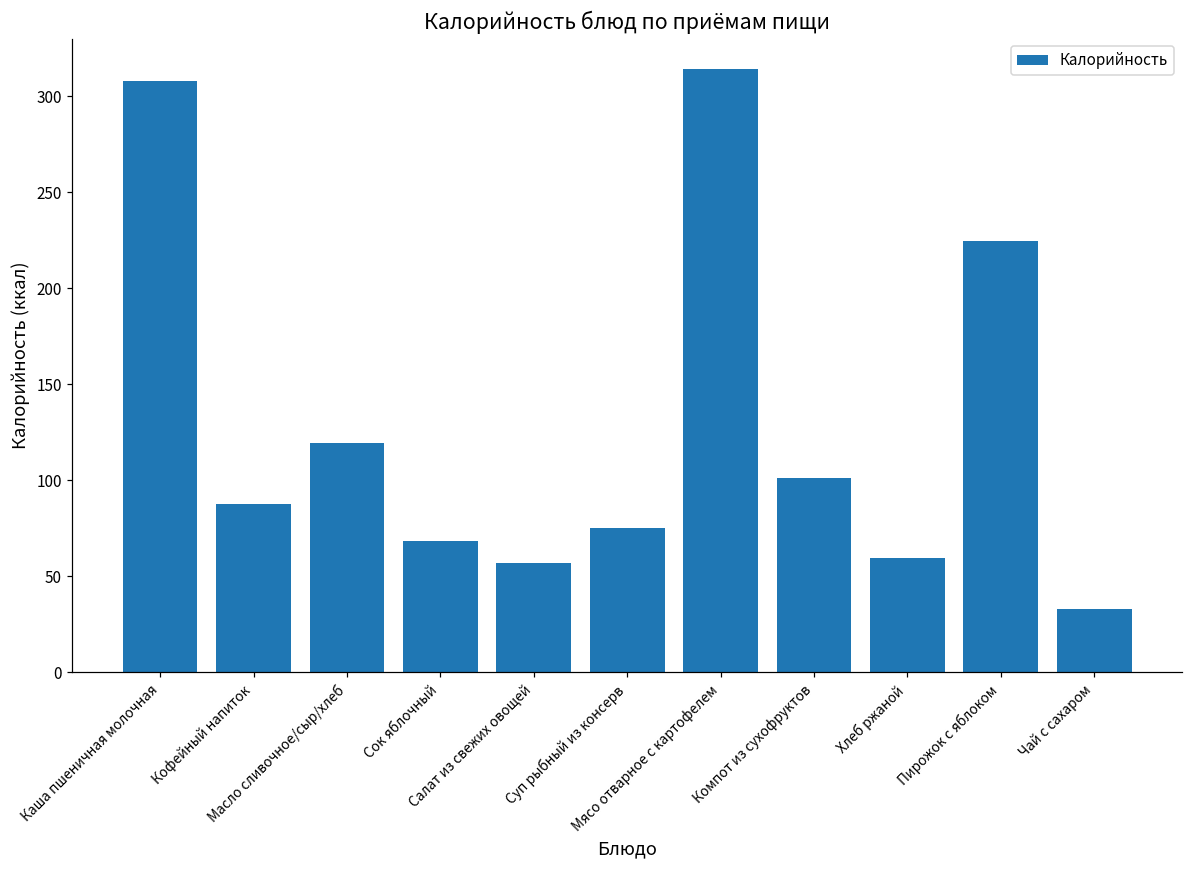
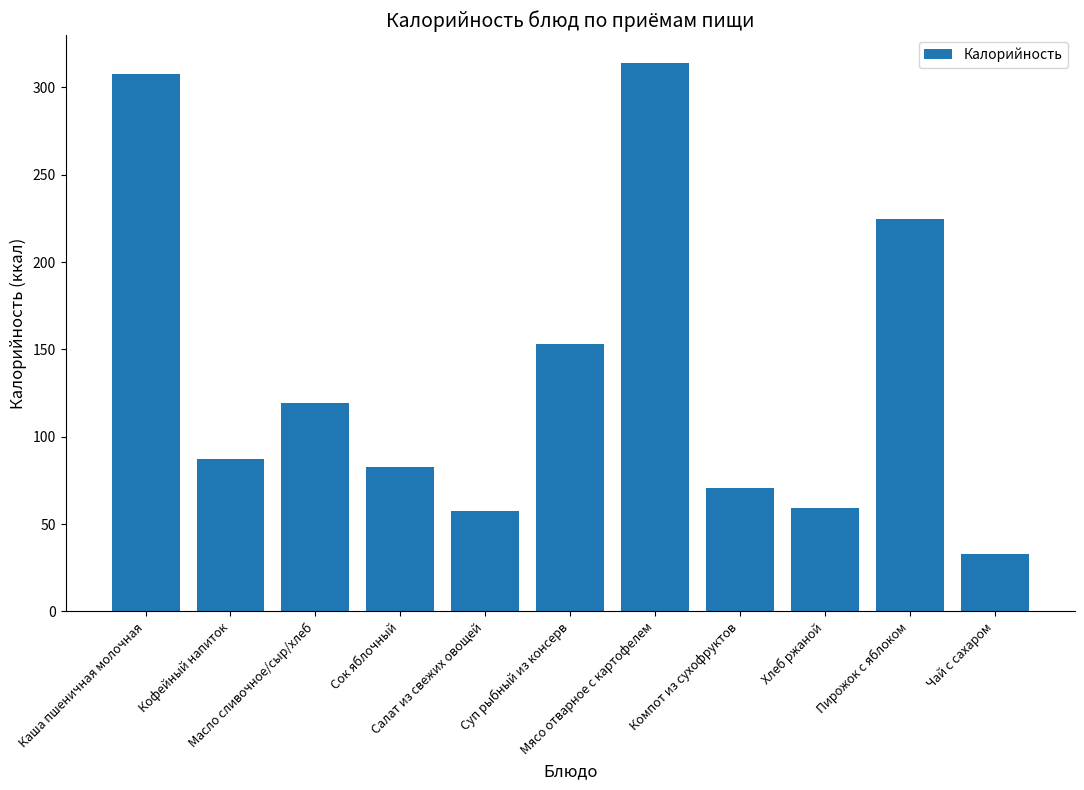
  {
    "Каша пшеничная молочная": 308,
    "Кофейный напиток": 88,
    "Масло сливочное/сыр/хлеб": 119,
-   "Сок яблочный": 68,
+   "Сок яблочный": 83,
    "Салат из свежих овощей": 57,
-   "Суп рыбный из консерв": 75,
+   "Суп рыбный из консерв": 153,
    "Мясо отварное с картофелем": 314,
-   "Компот из сухофруктов": 101,
+   "Компот из сухофруктов": 70,
    "Хлеб ржаной": 59,
    "Пирожок с яблоком": 225,
    "Чай с сахаром": 33
  }
